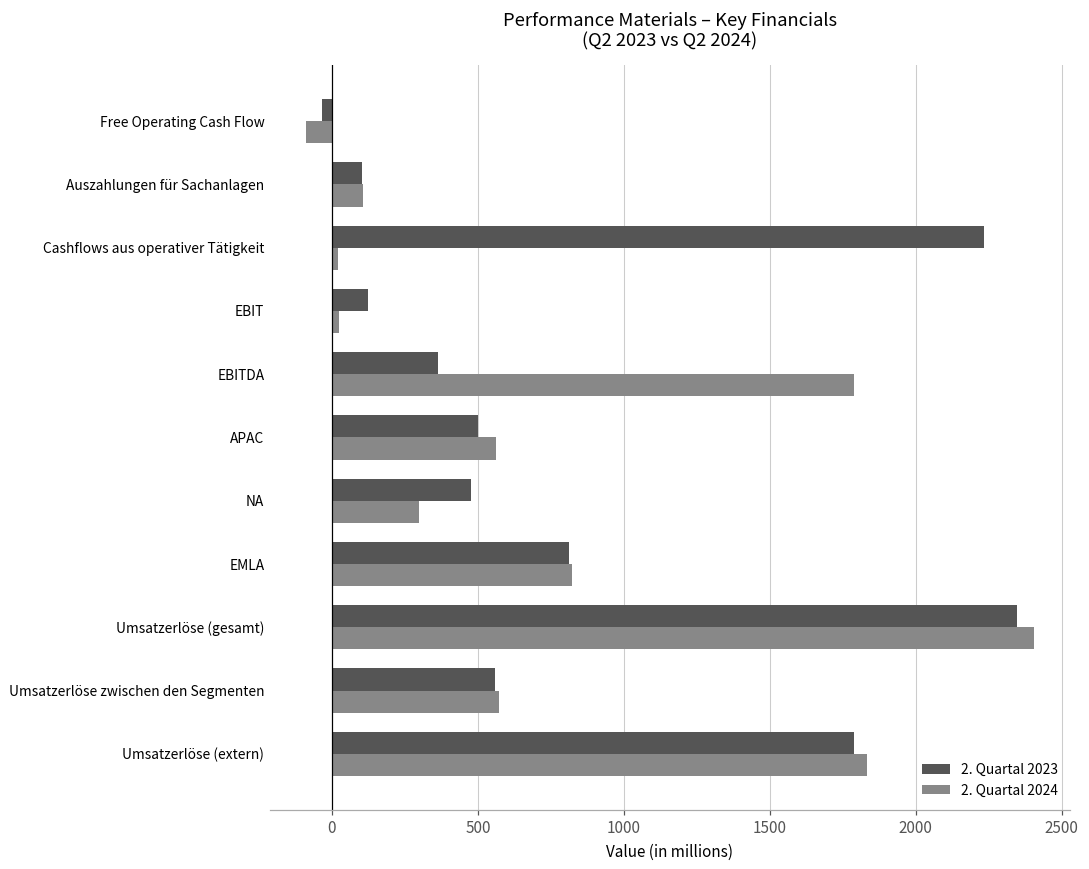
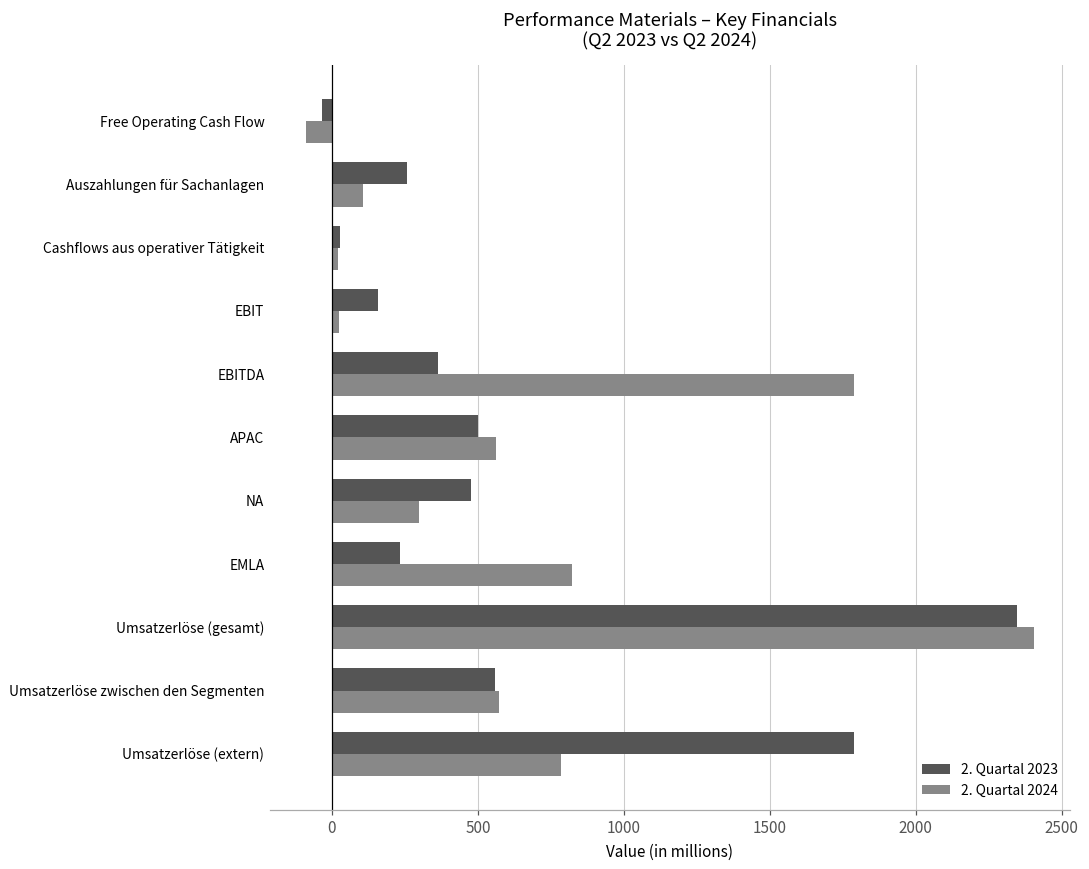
  {
    "2. Quartal 2023": {
      "Free Operating Cash Flow": -30,
-     "Auszahlungen für Sachanlagen": 100,
-     "Cashflows aus operativer Tätigkeit": 2240,
-     "EBIT": 130,
+     "Auszahlungen für Sachanlagen": 260,
+     "Cashflows aus operativer Tätigkeit": 30,
+     "EBIT": 160,
      "EBITDA": 370,
      "APAC": 500,
      "NA": 480,
-     "EMLA": 810,
+     "EMLA": 230,
      "Umsatzerlöse (gesamt)": 2350,
      "Umsatzerlöse zwischen den Segmenten": 560,
      "Umsatzerlöse (extern)": 1790
    },
    "2. Quartal 2024": {
      "Free Operating Cash Flow": -90,
      "Auszahlungen für Sachanlagen": 110,
      "Cashflows aus operativer Tätigkeit": 20,
      "EBIT": 30,
      "EBITDA": 1790,
      "APAC": 560,
      "NA": 300,
      "EMLA": 820,
      "Umsatzerlöse (gesamt)": 2410,
      "Umsatzerlöse zwischen den Segmenten": 570,
-     "Umsatzerlöse (extern)": 1830
+     "Umsatzerlöse (extern)": 780
    }
  }
